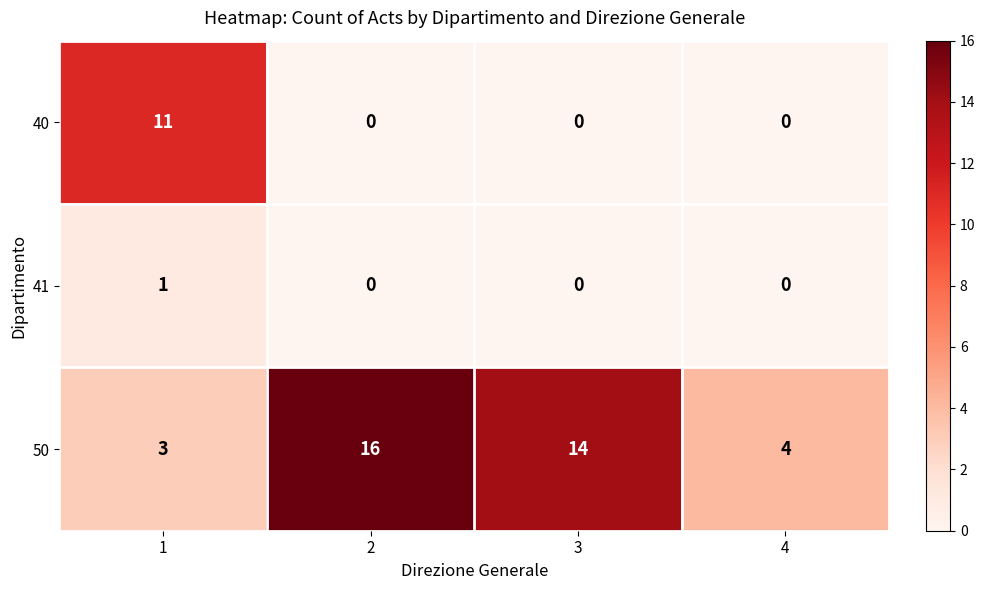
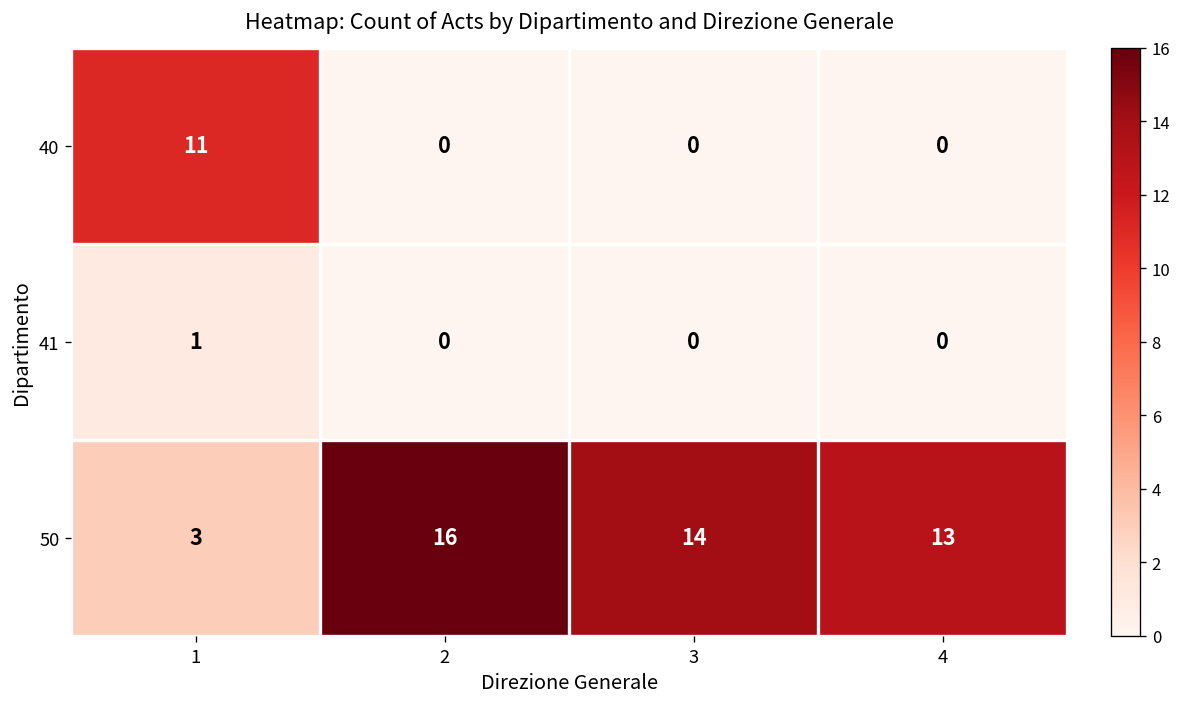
  {
    "40": {
      "1": 11,
      "2": 0,
      "3": 0,
      "4": 0
    },
    "41": {
      "1": 1,
      "2": 0,
      "3": 0,
      "4": 0
    },
    "50": {
      "1": 3,
      "2": 16,
      "3": 14,
-     "4": 4
+     "4": 13
    }
  }
